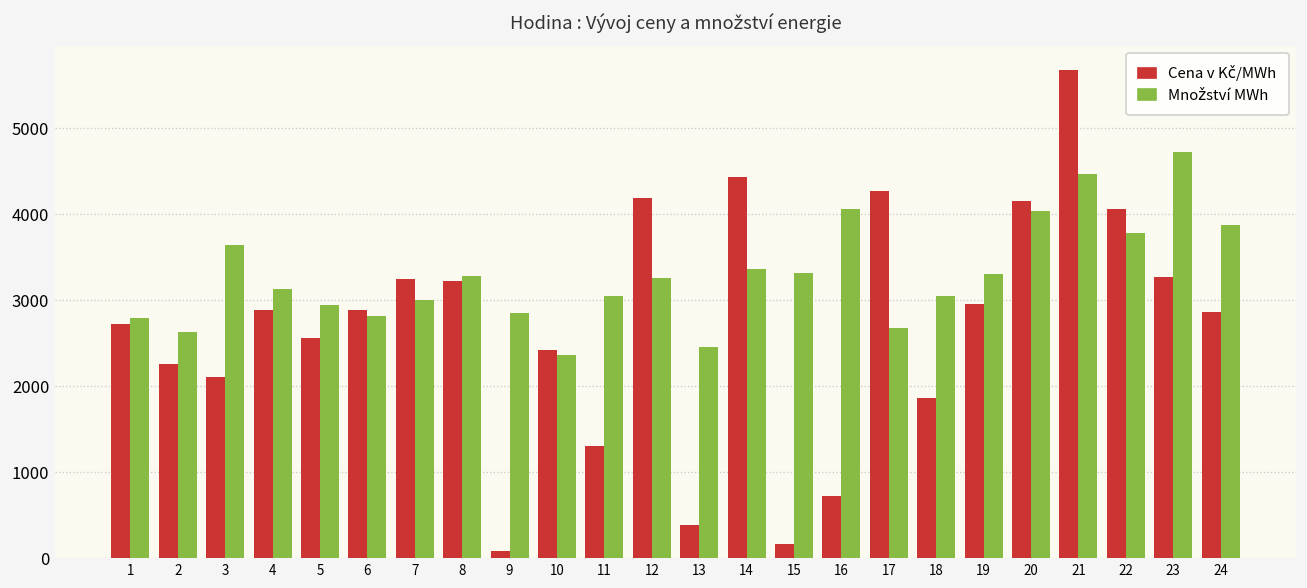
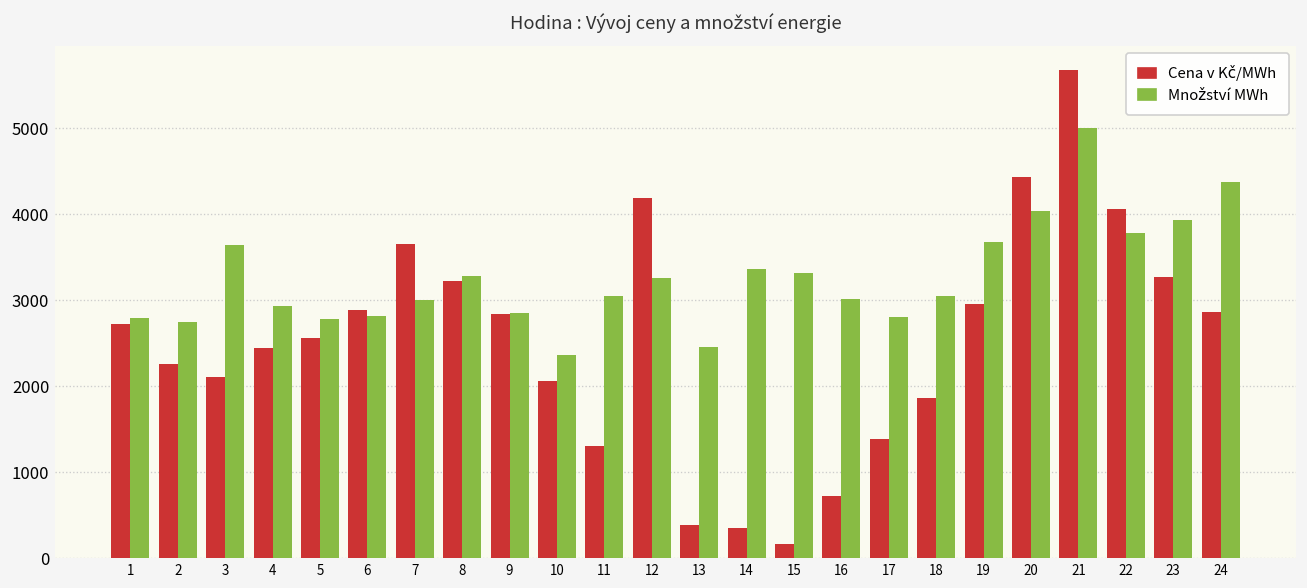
  {
    "Cena v Kč/MWh": {
      "1": 2700,
      "2": 2300,
      "3": 2100,
-     "4": 2900,
+     "4": 2400,
      "5": 2600,
      "6": 2900,
-     "7": 3200,
+     "7": 3700,
      "8": 3200,
-     "9": 100,
-     "10": 2400,
+     "9": 2800,
+     "10": 2100,
      "11": 1300,
      "12": 4200,
      "13": 400,
-     "14": 4400,
+     "14": 400,
      "15": 200,
      "16": 700,
-     "17": 4300,
+     "17": 1400,
      "18": 1900,
      "19": 3000,
-     "20": 4200,
+     "20": 4400,
      "21": 5700,
      "22": 4100,
      "23": 3300,
      "24": 2900
    },
    "Množství MWh": {
      "1": 2800,
-     "2": 2600,
+     "2": 2700,
      "3": 3600,
-     "4": 3100,
-     "5": 2900,
+     "4": 2900,
+     "5": 2800,
      "6": 2800,
      "7": 3000,
      "8": 3300,
      "9": 2900,
      "10": 2400,
      "11": 3100,
      "12": 3300,
      "13": 2500,
      "14": 3400,
      "15": 3300,
-     "16": 4100,
-     "17": 2700,
+     "16": 3000,
+     "17": 2800,
      "18": 3000,
-     "19": 3300,
+     "19": 3700,
      "20": 4000,
-     "21": 4500,
+     "21": 5000,
      "22": 3800,
-     "23": 4700,
-     "24": 3900
+     "23": 3900,
+     "24": 4400
    }
  }
